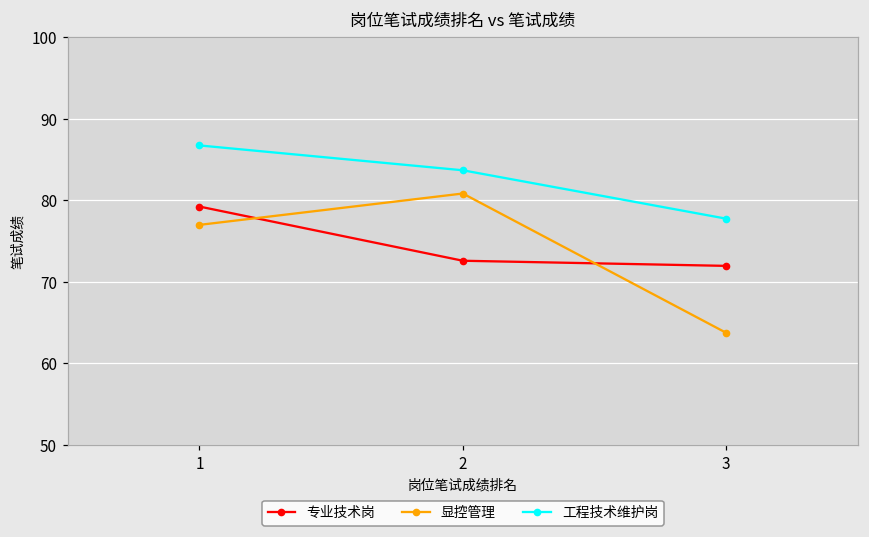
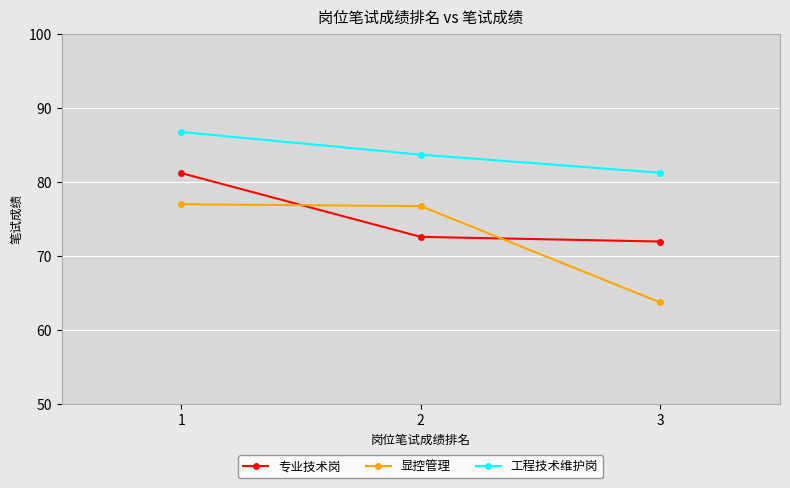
  {
    "专业技术岗": {
-     "1": 79,
+     "1": 81,
      "2": 73,
      "3": 72
    },
    "显控管理": {
      "1": 77,
-     "2": 81,
+     "2": 77,
      "3": 64
    },
    "工程技术维护岗": {
      "1": 87,
      "2": 84,
-     "3": 78
+     "3": 81
    }
  }
